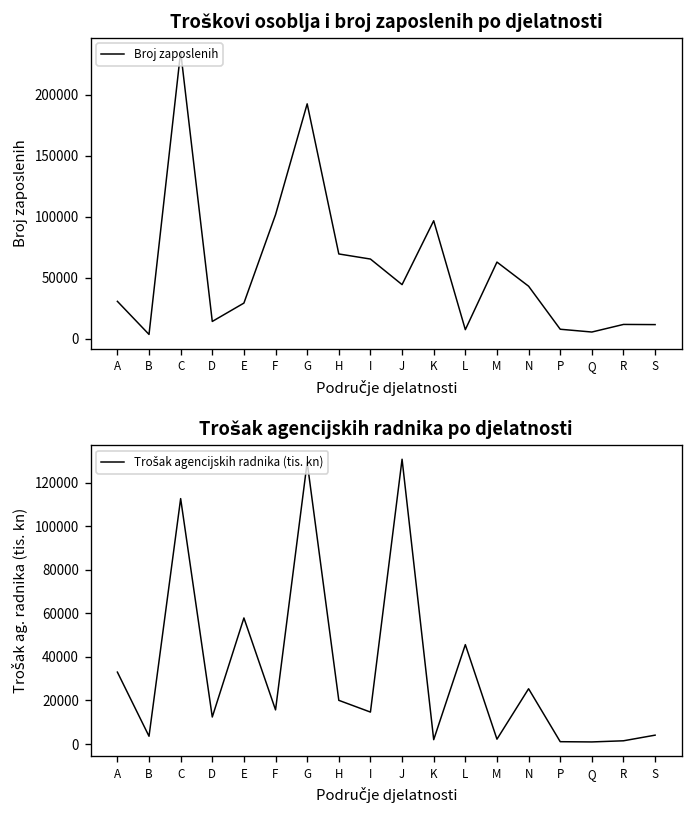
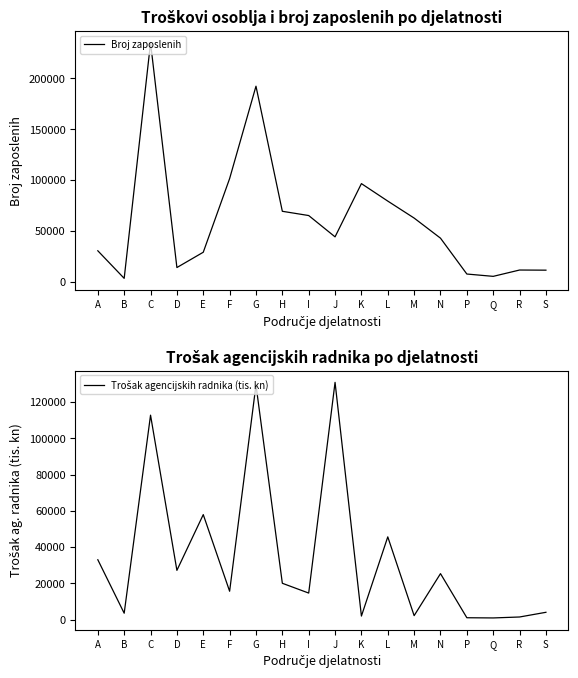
  {
    "Troškovi osoblja i broj zaposlenih po djelatnosti": {
      "A": 30000,
      "B": 3000,
      "D": 14000,
      "E": 29000,
      "F": 102000,
      "G": 192000,
      "H": 69000,
      "I": 65000,
      "J": 44000,
      "K": 97000,
-     "L": 7000,
+     "L": 79000,
      "M": 63000,
      "N": 43000,
      "P": 8000,
      "Q": 5000,
      "R": 12000,
      "S": 11000
    },
    "Trošak agencijskih radnika po djelatnosti": {
      "A": 33000,
      "B": 4000,
      "C": 113000,
-     "D": 12000,
+     "D": 27000,
      "E": 58000,
      "F": 16000,
      "H": 20000,
      "I": 15000,
      "J": 131000,
      "K": 2000,
      "L": 46000,
      "M": 2000,
      "N": 25000,
      "P": 1000,
      "Q": 1000,
      "R": 1000,
      "S": 4000
    }
  }
